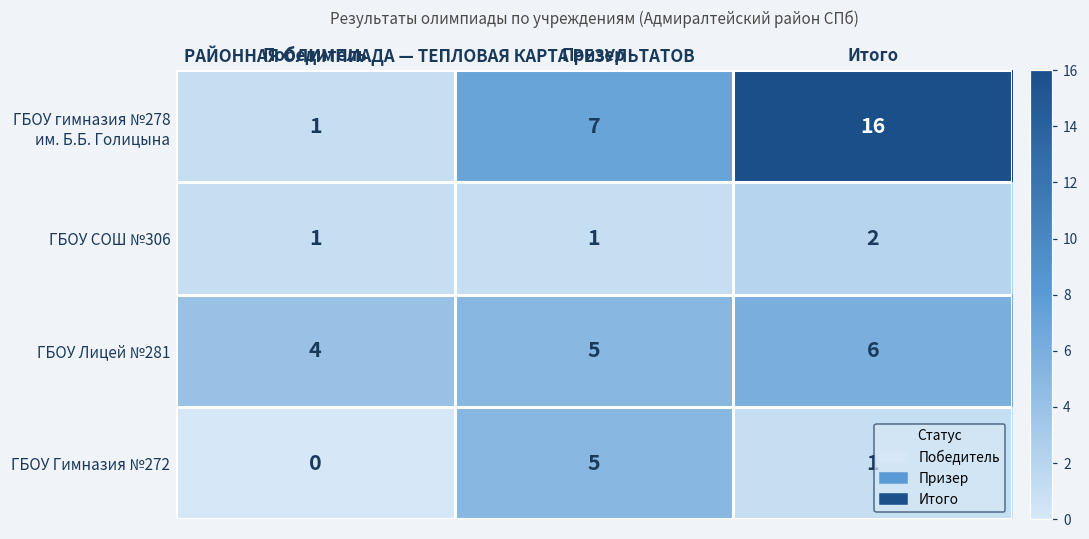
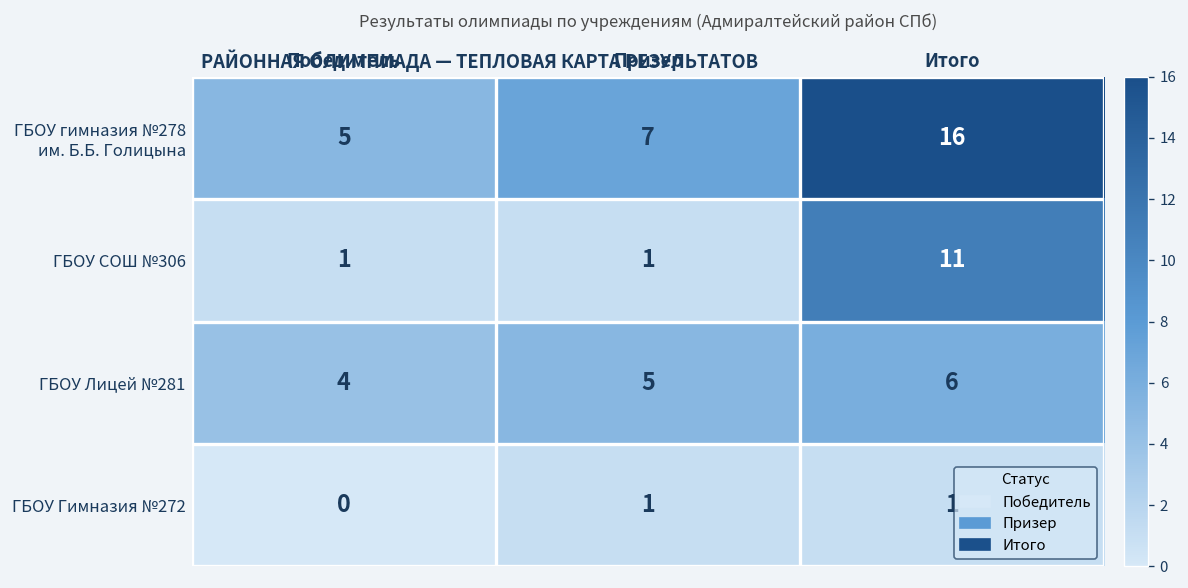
  {
    "ГБОУ гимназия №278 им. Б.Б. Голицына": {
-     "Победитель": 1,
+     "Победитель": 5,
      "Призер": 7,
      "Итого": 16
    },
    "ГБОУ СОШ №306": {
      "Победитель": 1,
      "Призер": 1,
-     "Итого": 2
+     "Итого": 11
    },
    "ГБОУ Лицей №281": {
      "Победитель": 4,
      "Призер": 5,
      "Итого": 6
    },
    "ГБОУ Гимназия №272": {
      "Победитель": 0,
-     "Призер": 5
+     "Призер": 1
    }
  }
